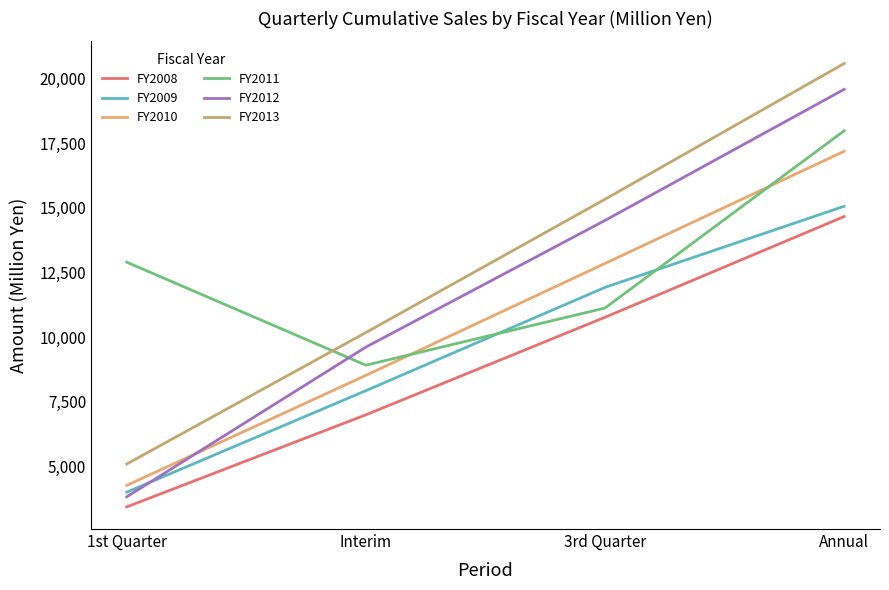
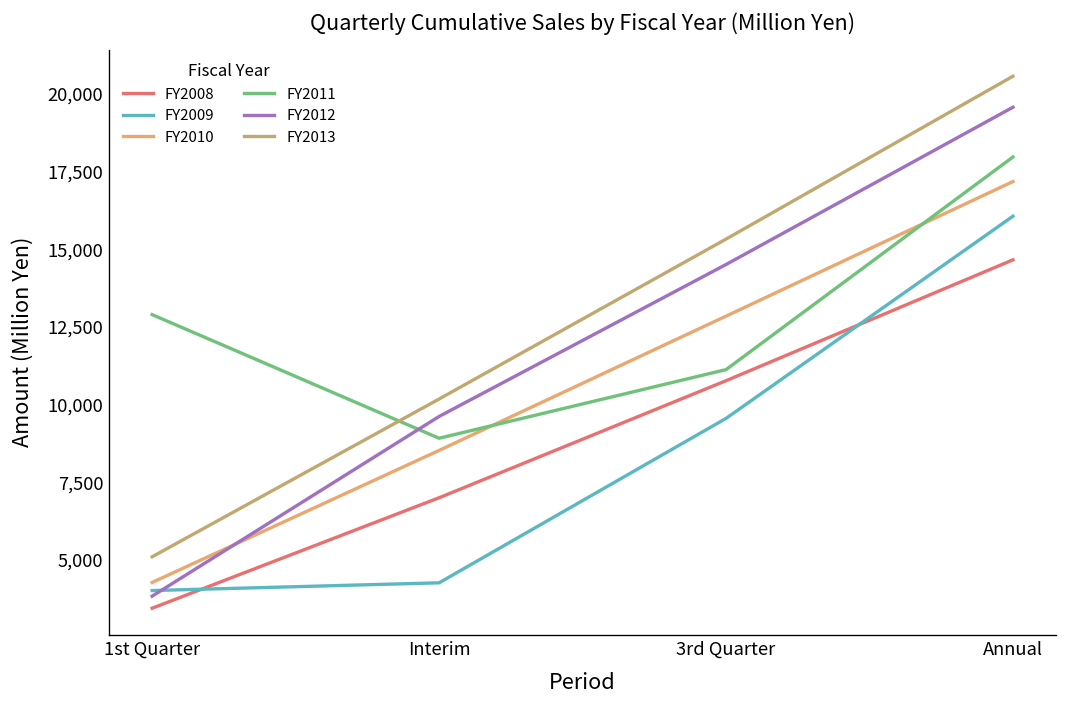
  {
    "FY2009": {
      "1st Quarter": "4,000",
-     "Interim": "7,900",
-     "3rd Quarter": "11,900",
-     "Annual": "15,100"
+     "Interim": "4,300",
+     "3rd Quarter": "9,600",
+     "Annual": "16,100"
    },
    "FY2011": {
      "1st Quarter": "12,900",
      "Interim": "8,900",
      "3rd Quarter": "11,100",
      "Annual": "18,000"
    },
    "FY2012": {
      "1st Quarter": "3,800",
      "Interim": "9,600",
      "3rd Quarter": "14,500",
      "Annual": "19,600"
    }
  }
